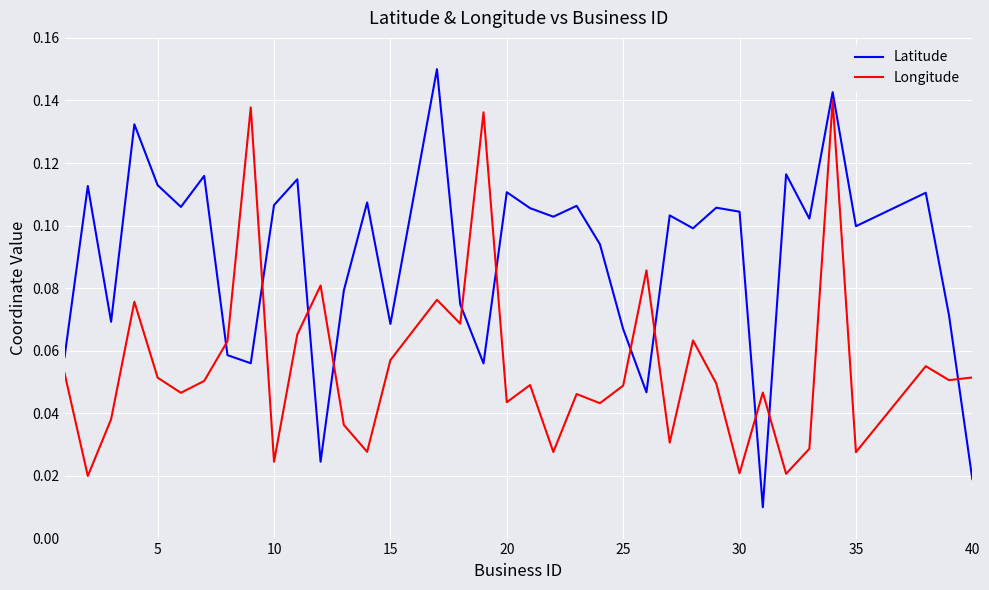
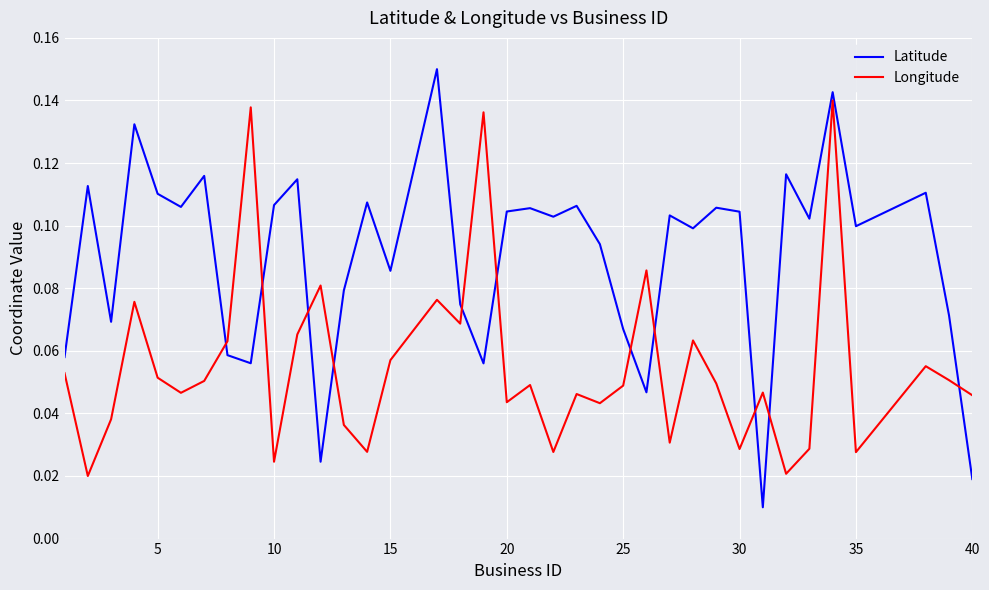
  {
    "Latitude": {
-     "5": 0.113,
+     "5": 0.110,
      "10": 0.107,
-     "15": 0.069,
-     "20": 0.111,
+     "15": 0.086,
+     "20": 0.105,
      "25": 0.067,
      "30": 0.104,
      "35": 0.100,
      "40": 0.019
    },
    "Longitude": {
      "5": 0.051,
      "10": 0.025,
      "15": 0.057,
      "20": 0.044,
      "25": 0.049,
-     "30": 0.021,
+     "30": 0.029,
      "35": 0.028,
-     "40": 0.051
+     "40": 0.046
    }
  }
